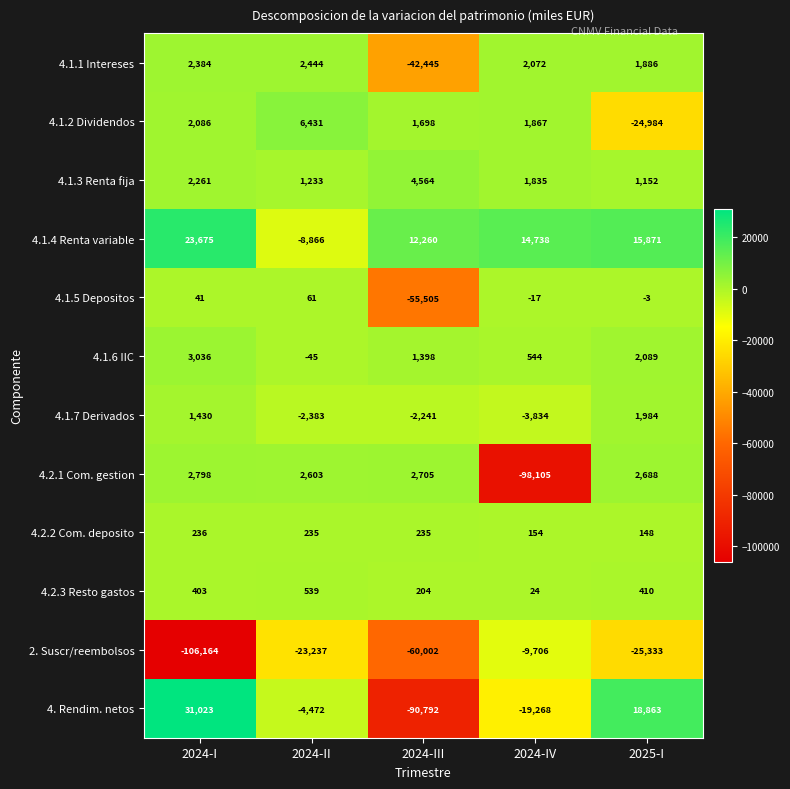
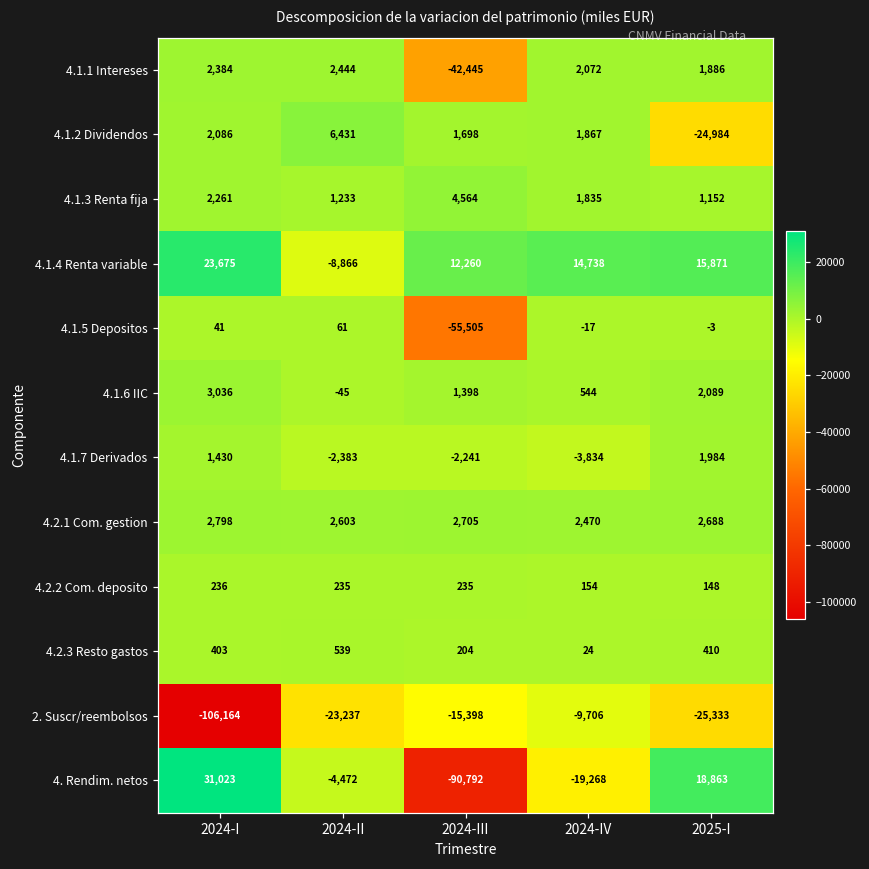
  {
    "4.1.1 Intereses": {
      "2024-I": "2,384",
      "2024-II": "2,444",
      "2024-III": "-42,445",
      "2024-IV": "2,072",
      "2025-I": "1,886"
    },
    "4.1.2 Dividendos": {
      "2024-I": "2,086",
      "2024-II": "6,431",
      "2024-III": "1,698",
      "2024-IV": "1,867",
      "2025-I": "-24,984"
    },
    "4.1.3 Renta fija": {
      "2024-I": "2,261",
      "2024-II": "1,233",
      "2024-III": "4,564",
      "2024-IV": "1,835",
      "2025-I": "1,152"
    },
    "4.1.4 Renta variable": {
      "2024-I": "23,675",
      "2024-II": "-8,866",
      "2024-III": "12,260",
      "2024-IV": "14,738",
      "2025-I": "15,871"
    },
    "4.1.5 Depositos": {
      "2024-I": "41",
      "2024-II": "61",
      "2024-III": "-55,505",
      "2024-IV": "-17",
      "2025-I": "-3"
    },
    "4.1.6 IIC": {
      "2024-I": "3,036",
      "2024-II": "-45",
      "2024-III": "1,398",
      "2024-IV": "544",
      "2025-I": "2,089"
    },
    "4.1.7 Derivados": {
      "2024-I": "1,430",
      "2024-II": "-2,383",
      "2024-III": "-2,241",
      "2024-IV": "-3,834",
      "2025-I": "1,984"
    },
    "4.2.1 Com. gestion": {
      "2024-I": "2,798",
      "2024-II": "2,603",
      "2024-III": "2,705",
-     "2024-IV": "-98,105",
+     "2024-IV": "2,470",
      "2025-I": "2,688"
    },
    "4.2.2 Com. deposito": {
      "2024-I": "236",
      "2024-II": "235",
      "2024-III": "235",
      "2024-IV": "154",
      "2025-I": "148"
    },
    "4.2.3 Resto gastos": {
      "2024-I": "403",
      "2024-II": "539",
      "2024-III": "204",
      "2024-IV": "24",
      "2025-I": "410"
    },
    "2. Suscr/reembolsos": {
      "2024-I": "-106,164",
      "2024-II": "-23,237",
-     "2024-III": "-60,002",
+     "2024-III": "-15,398",
      "2024-IV": "-9,706",
      "2025-I": "-25,333"
    },
    "4. Rendim. netos": {
      "2024-I": "31,023",
      "2024-II": "-4,472",
      "2024-III": "-90,792",
      "2024-IV": "-19,268",
      "2025-I": "18,863"
    }
  }
